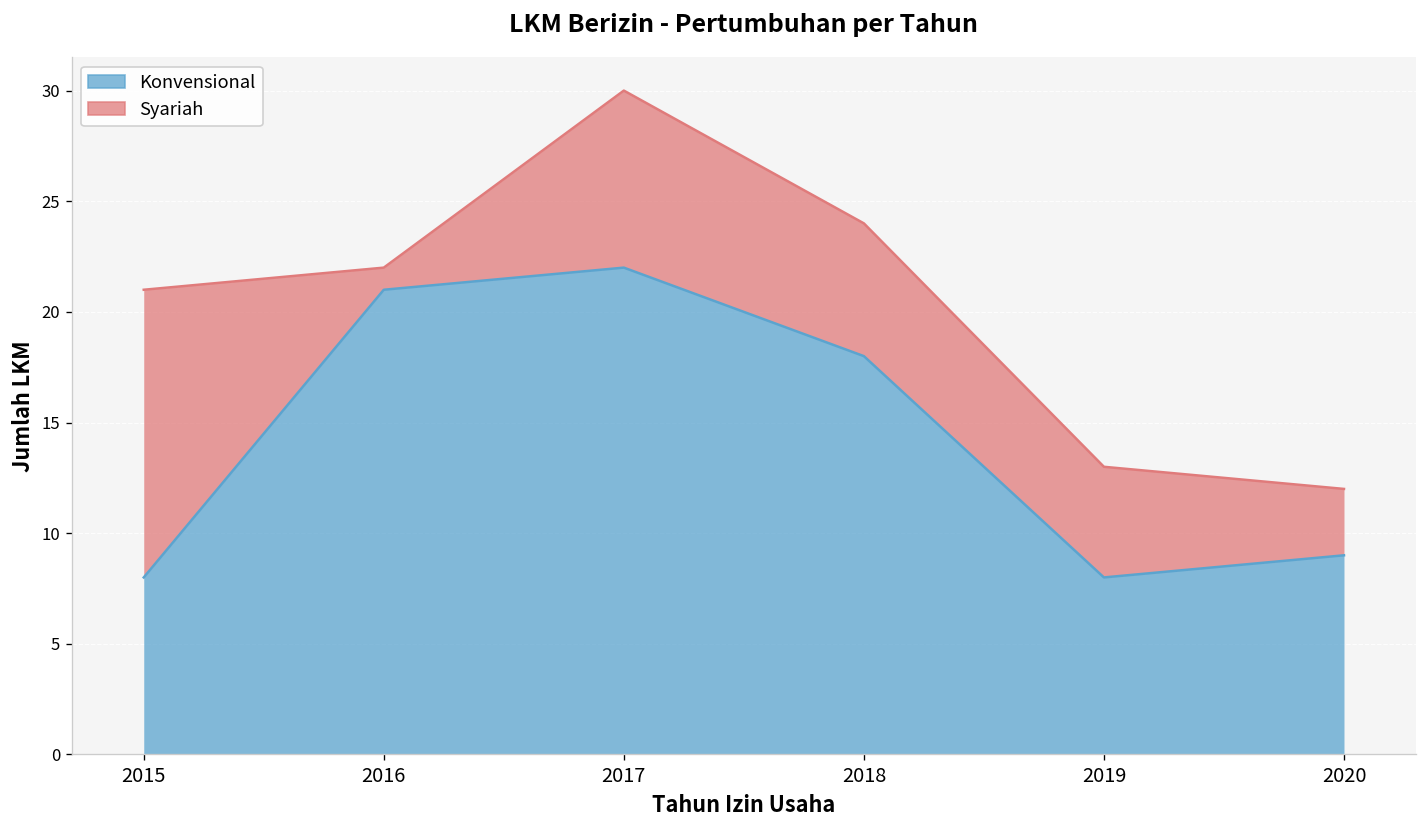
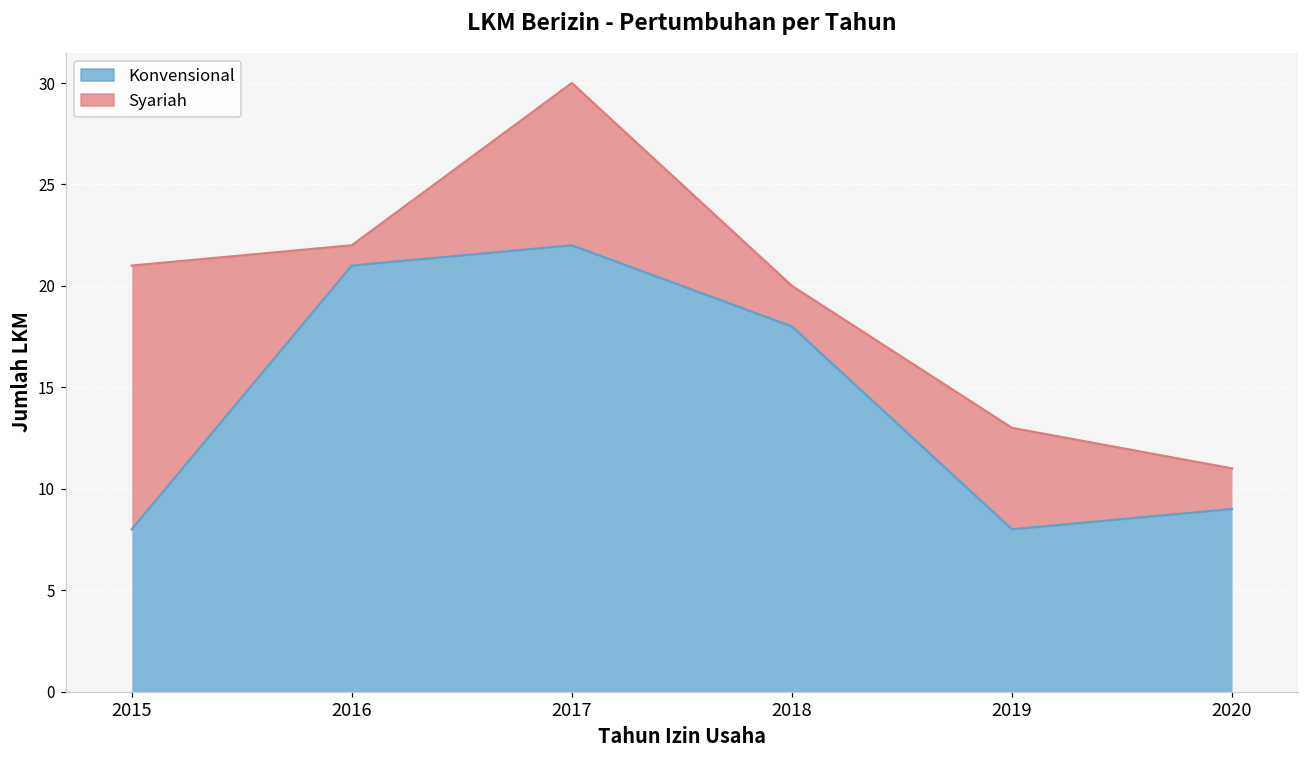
  {
    "Konvensional": {
      "2015": 8,
      "2016": 21,
      "2017": 22,
      "2018": 18,
      "2019": 8,
      "2020": 9
    },
    "Syariah": {
      "2015": 13,
      "2016": 1,
      "2017": 8,
-     "2018": 6,
+     "2018": 2,
      "2019": 5,
-     "2020": 3
+     "2020": 2
    }
  }
